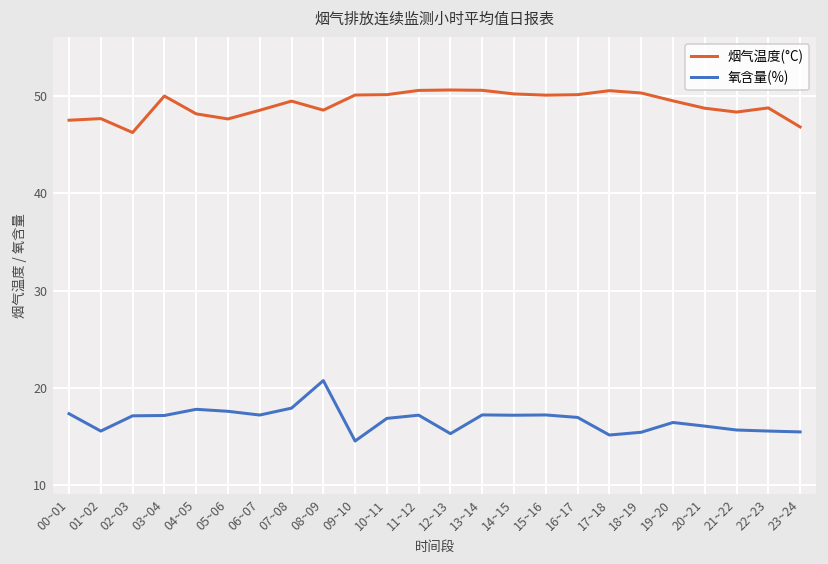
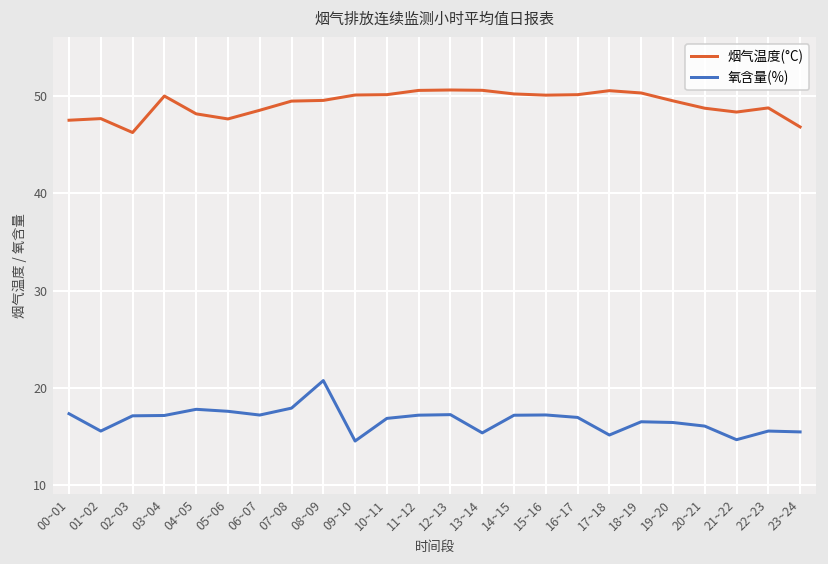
  {
    "烟气温度(°C)": {
      "00~01": 47,
      "01~02": 48,
      "02~03": 46,
      "03~04": 50,
      "04~05": 48,
      "05~06": 48,
      "06~07": 48,
      "07~08": 49,
-     "08~09": 49,
+     "08~09": 50,
      "09~10": 50,
      "10~11": 50,
      "11~12": 51,
      "12~13": 51,
      "13~14": 51,
      "14~15": 50,
      "15~16": 50,
      "16~17": 50,
      "17~18": 51,
      "18~19": 50,
      "19~20": 49,
      "20~21": 49,
      "21~22": 48,
      "22~23": 49,
      "23~24": 47
    },
    "氧含量(%)": {
      "00~01": 17,
      "01~02": 16,
      "02~03": 17,
      "03~04": 17,
      "04~05": 18,
      "05~06": 18,
      "06~07": 17,
      "07~08": 18,
      "08~09": 21,
      "09~10": 15,
      "10~11": 17,
      "11~12": 17,
-     "12~13": 15,
-     "13~14": 17,
+     "12~13": 17,
+     "13~14": 15,
      "14~15": 17,
      "15~16": 17,
      "16~17": 17,
      "17~18": 15,
-     "18~19": 15,
+     "18~19": 17,
      "19~20": 16,
      "20~21": 16,
-     "21~22": 16,
+     "21~22": 15,
      "22~23": 16,
      "23~24": 15
    }
  }
